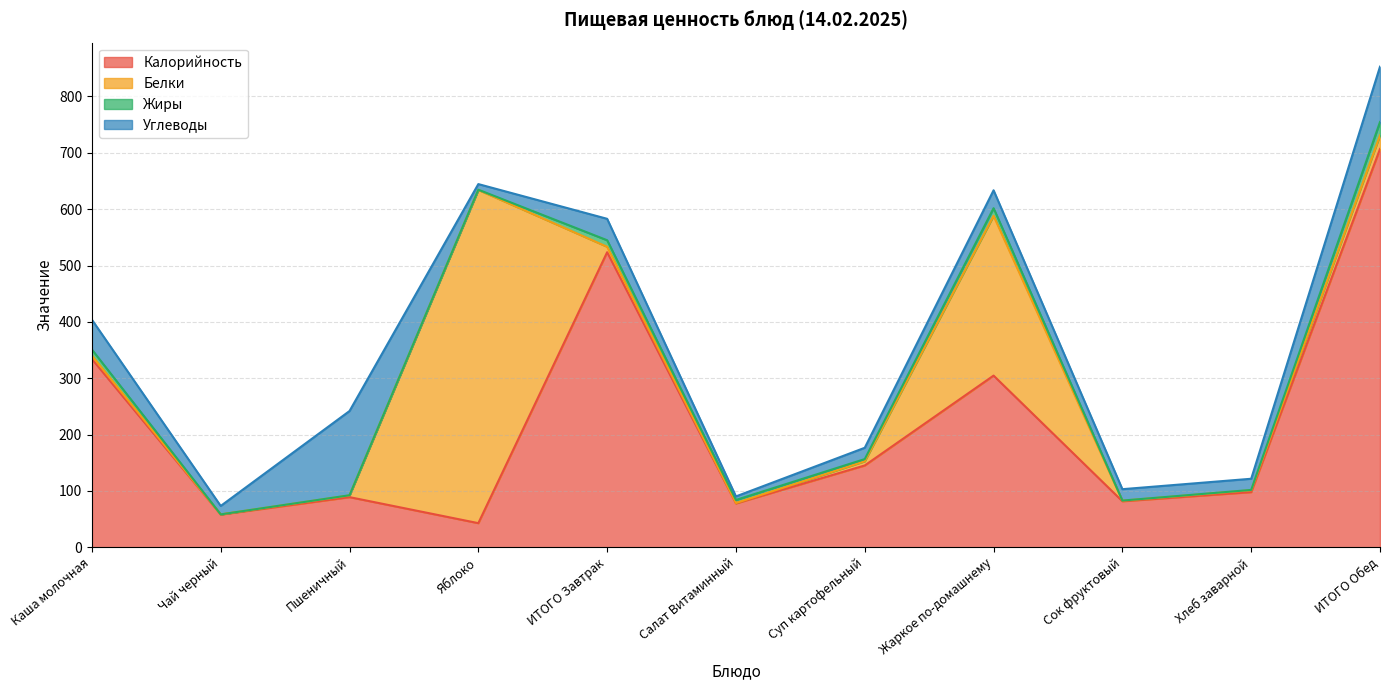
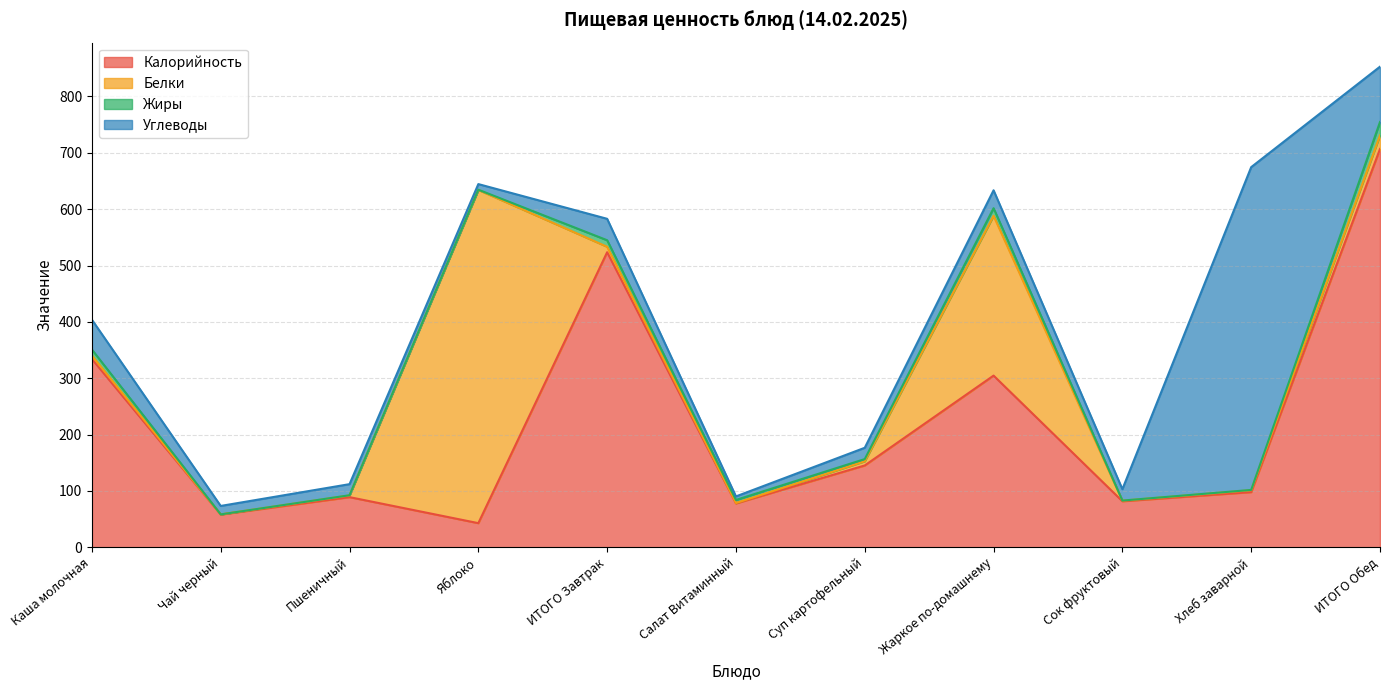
  {
    "Калорийность": {
      "Каша молочная": 330,
      "Яблоко": 40,
      "ИТОГО Завтрак": 520,
      "Суп картофельный": 150,
      "Жаркое по-домашнему": 300,
      "ИТОГО Обед": 710
    },
    "Белки": {
      "Каша молочная": 10,
      "ИТОГО Завтрак": 10,
      "Жаркое по-домашнему": 280,
      "ИТОГО Обед": 20
    },
    "Жиры": {
      "Каша молочная": 10,
      "ИТОГО Завтрак": 10,
      "Салат Витаминный": 10,
      "Жаркое по-домашнему": 10,
      "ИТОГО Обед": 20
    },
    "Углеводы": {
      "Каша молочная": 50,
      "Чай черный": 20,
-     "Пшеничный": 150,
+     "Пшеничный": 20,
      "Яблоко": 10,
      "ИТОГО Завтрак": 40,
      "Салат Витаминный": 10,
      "Суп картофельный": 20,
      "Жаркое по-домашнему": 30,
      "Сок фруктовый": 20,
-     "Хлеб заварной": 20,
+     "Хлеб заварной": 570,
      "ИТОГО Обед": 100
    }
  }
